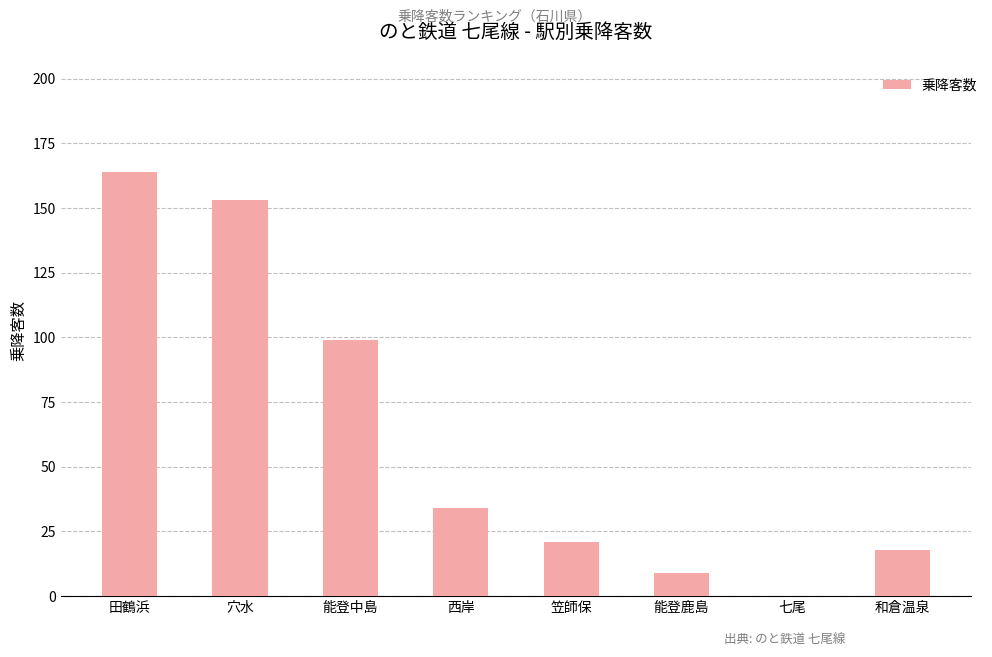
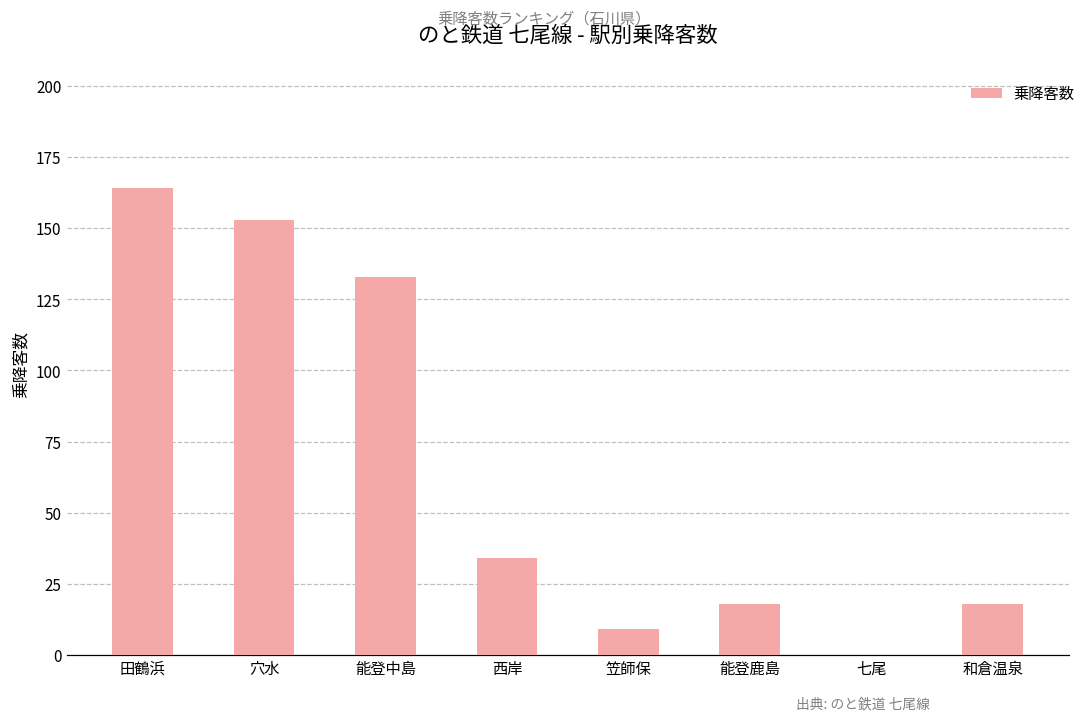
  {
    "田鶴浜": 164,
    "穴水": 153,
-   "能登中島": 99,
+   "能登中島": 133,
    "西岸": 34,
-   "笠師保": 21,
-   "能登鹿島": 9,
+   "笠師保": 9,
+   "能登鹿島": 18,
    "七尾": 0,
    "和倉温泉": 18
  }
